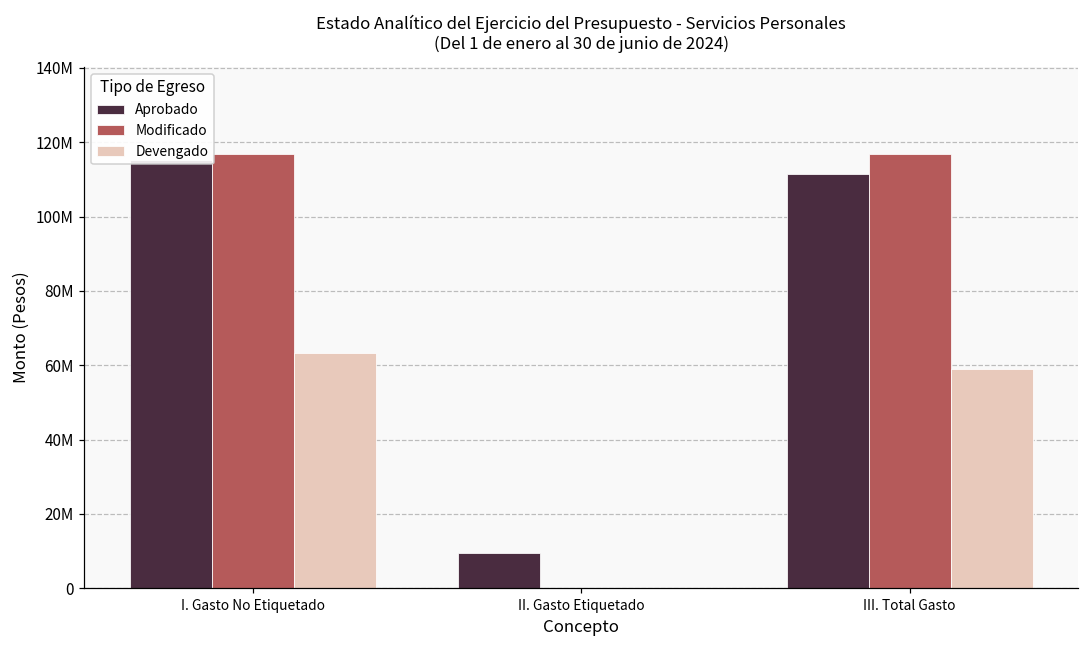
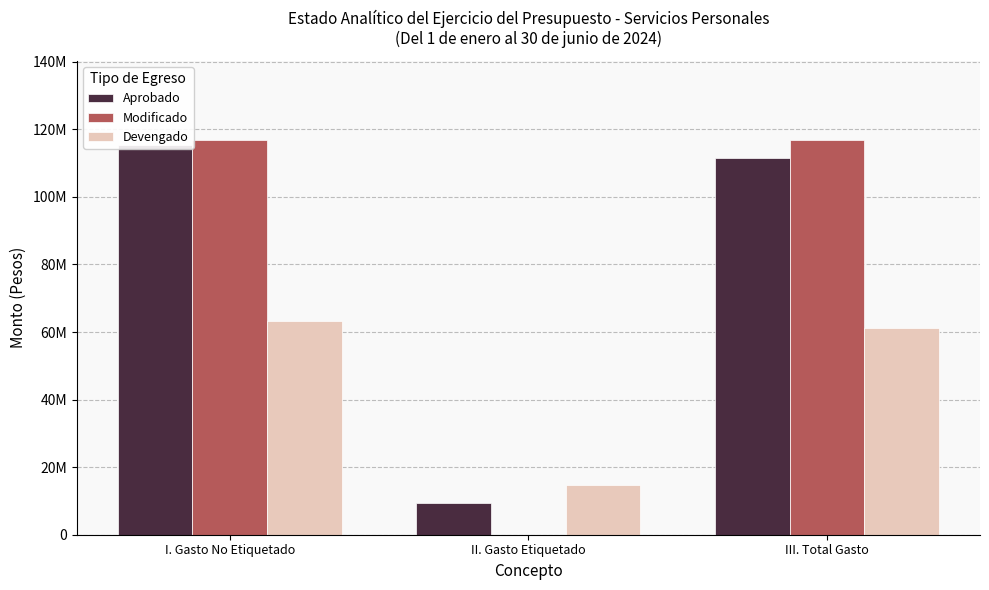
  {
    "Aprobado": {
      "II. Gasto Etiquetado": 9000000,
      "III. Total Gasto": 111000000
    },
    "Modificado": {
      "I. Gasto No Etiquetado": 117000000,
      "II. Gasto Etiquetado": 0,
      "III. Total Gasto": 117000000
    },
    "Devengado": {
      "I. Gasto No Etiquetado": 63000000,
-     "II. Gasto Etiquetado": 0,
-     "III. Total Gasto": 59000000
+     "II. Gasto Etiquetado": 15000000,
+     "III. Total Gasto": 61000000
    }
  }
